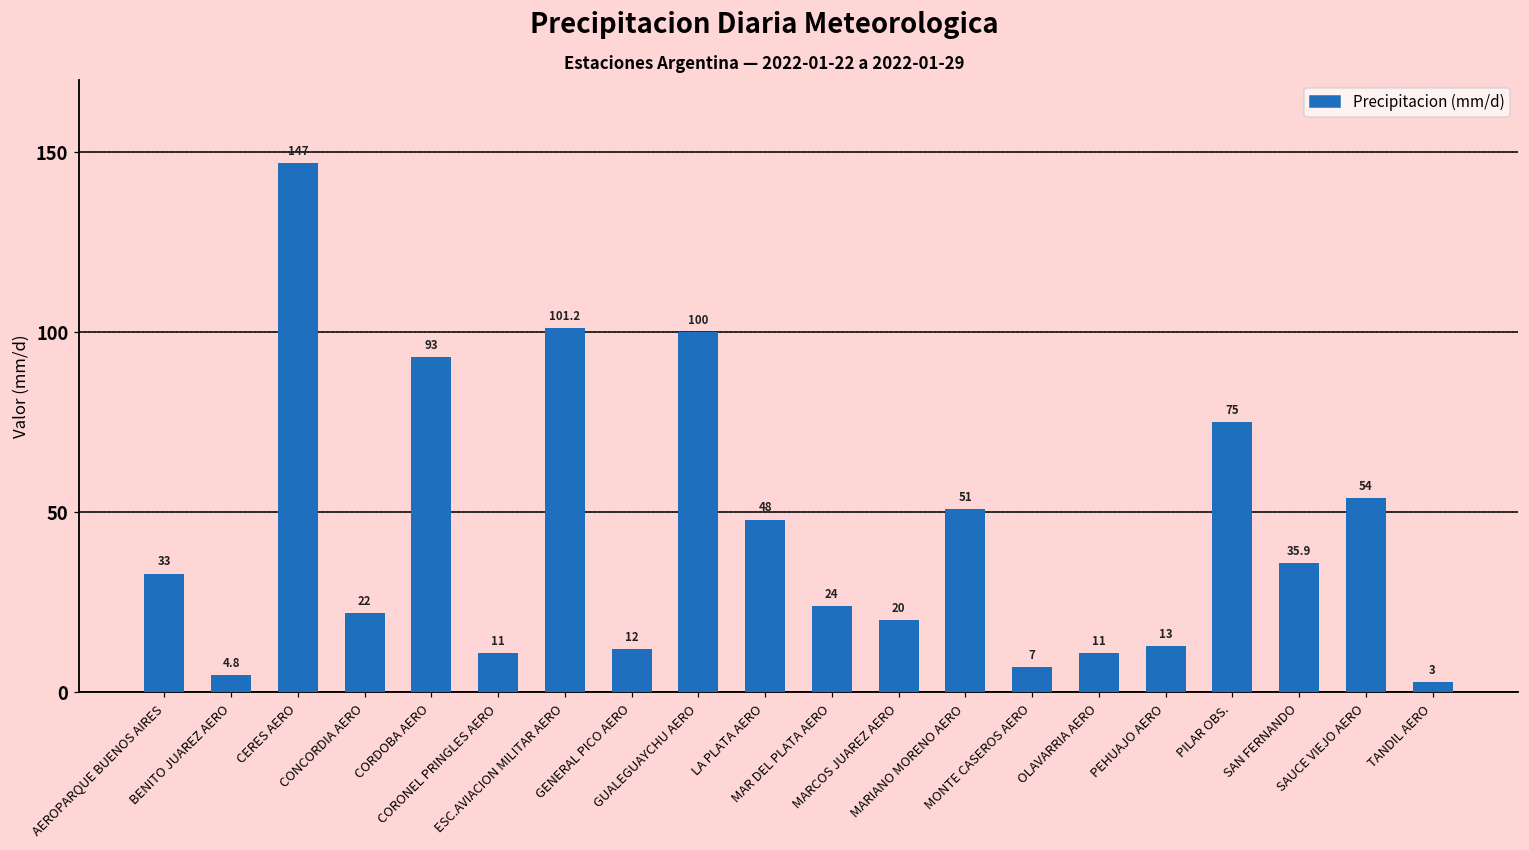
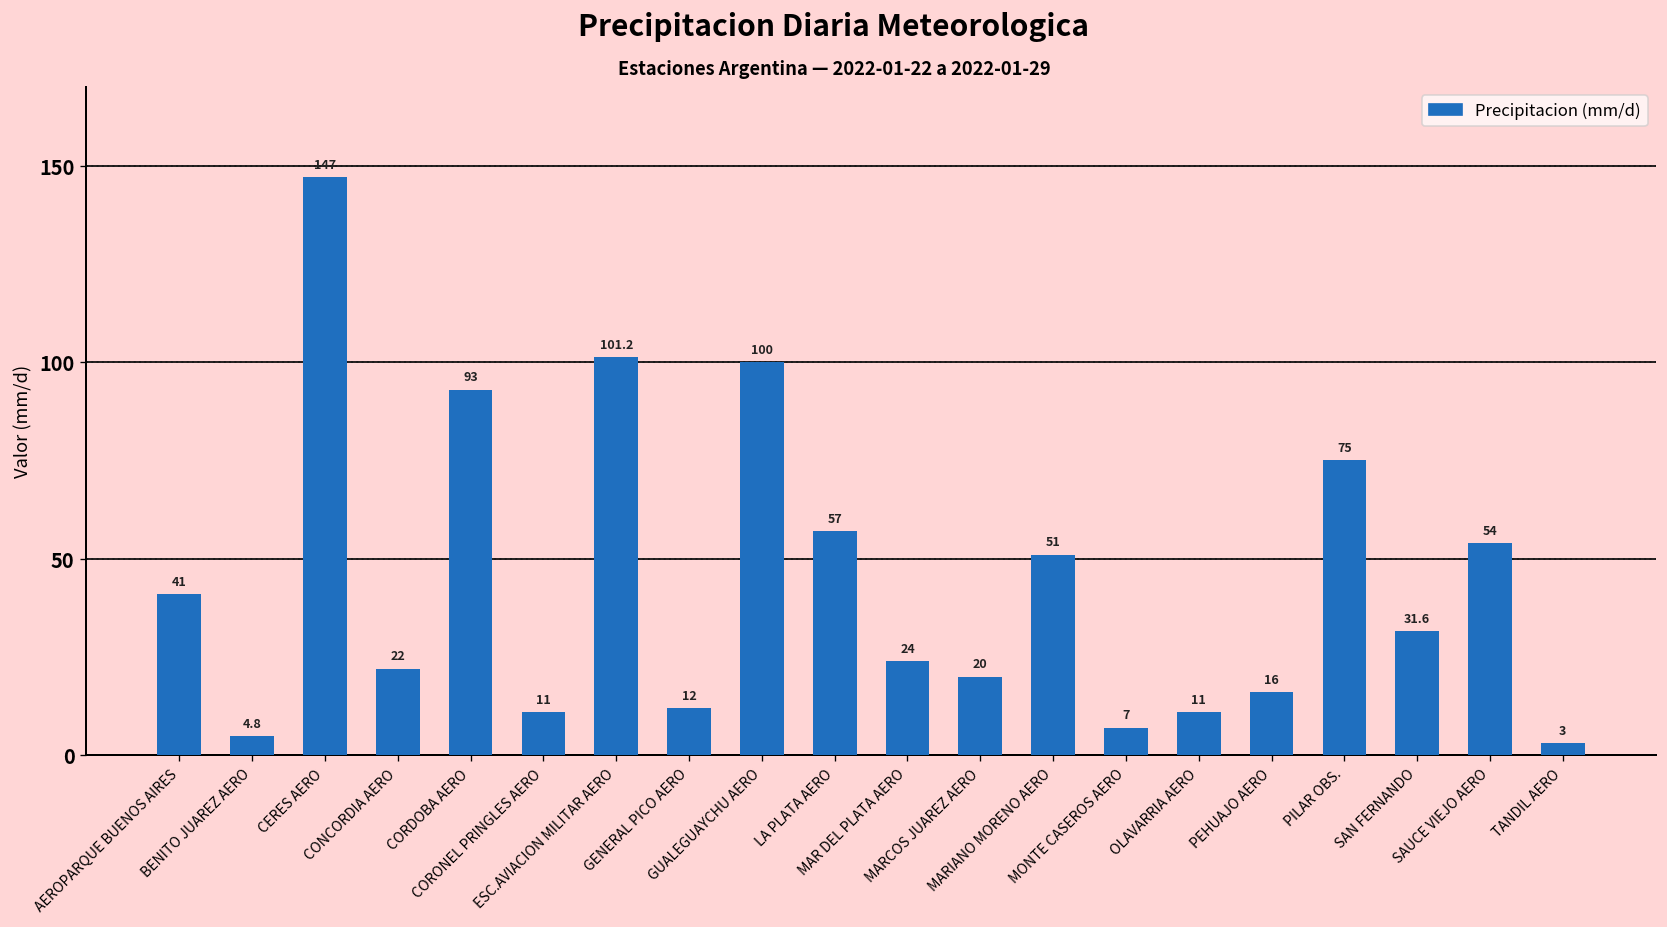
  {
-   "AEROPARQUE BUENOS AIRES": 33,
+   "AEROPARQUE BUENOS AIRES": 41,
    "BENITO JUAREZ AERO": 4.8,
    "CERES AERO": 147,
    "CONCORDIA AERO": 22,
    "CORDOBA AERO": 93,
    "CORONEL PRINGLES AERO": 11,
    "ESC.AVIACION MILITAR AERO": 101.2,
    "GENERAL PICO AERO": 12,
    "GUALEGUAYCHU AERO": 100,
-   "LA PLATA AERO": 48,
+   "LA PLATA AERO": 57,
    "MAR DEL PLATA AERO": 24,
    "MARCOS JUAREZ AERO": 20,
    "MARIANO MORENO AERO": 51,
    "MONTE CASEROS AERO": 7,
    "OLAVARRIA AERO": 11,
-   "PEHUAJO AERO": 13,
+   "PEHUAJO AERO": 16,
    "PILAR OBS.": 75,
-   "SAN FERNANDO": 35.9,
+   "SAN FERNANDO": 31.6,
    "SAUCE VIEJO AERO": 54,
    "TANDIL AERO": 3
  }
